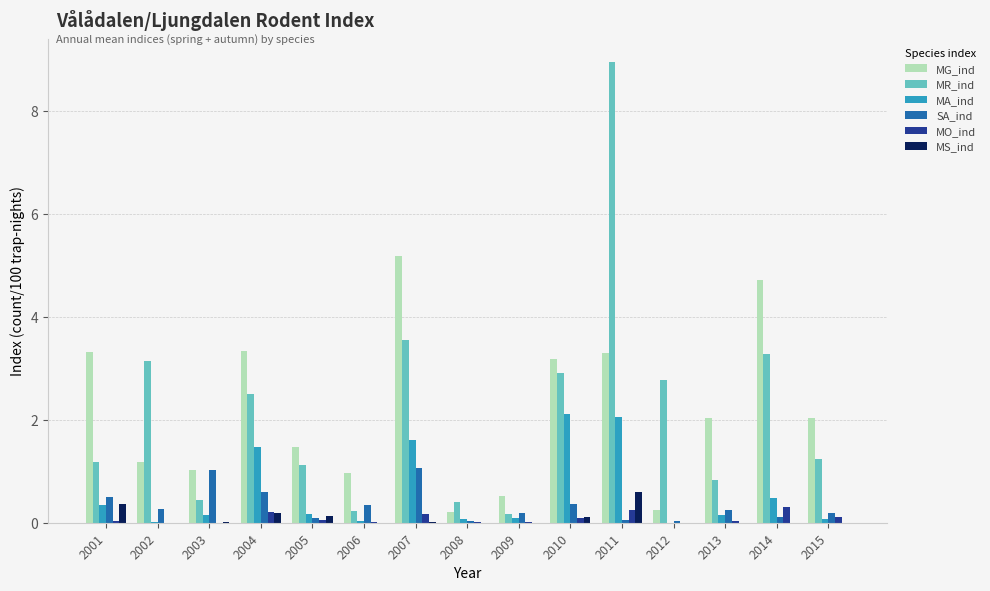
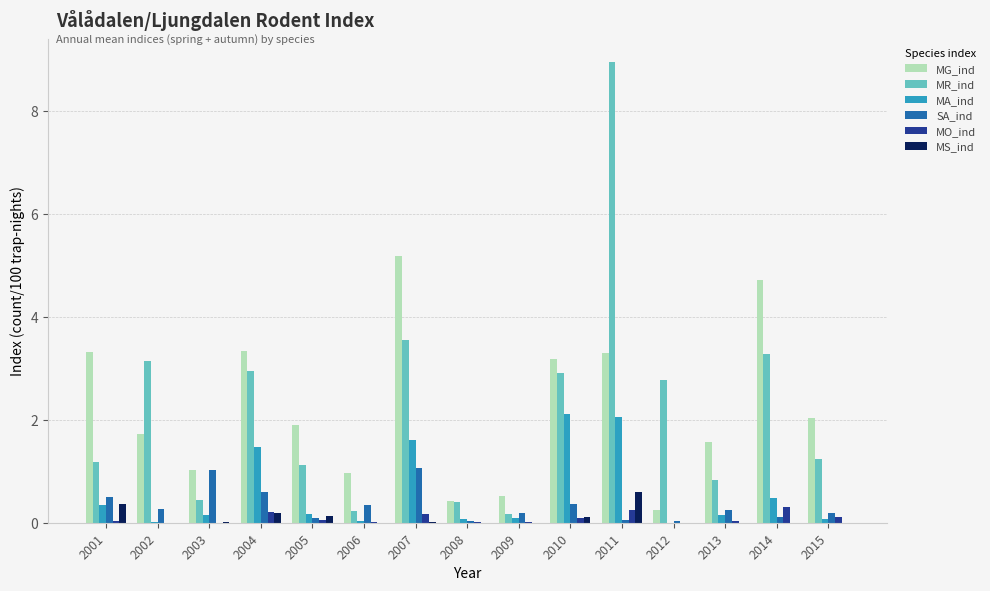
  {
    "MG_ind": {
      "2001": 3.3,
-     "2002": 1.2,
+     "2002": 1.7,
      "2003": 1.0,
      "2004": 3.3,
-     "2005": 1.5,
+     "2005": 1.9,
      "2006": 1.0,
      "2007": 5.2,
-     "2008": 0.2,
+     "2008": 0.4,
      "2009": 0.5,
      "2010": 3.2,
      "2011": 3.3,
      "2012": 0.2,
-     "2013": 2.0,
+     "2013": 1.6,
      "2014": 4.7,
      "2015": 2.0
    },
    "MR_ind": {
      "2001": 1.2,
      "2002": 3.1,
      "2003": 0.4,
-     "2004": 2.5,
+     "2004": 3.0,
      "2005": 1.1,
      "2006": 0.2,
      "2007": 3.6,
      "2008": 0.4,
      "2009": 0.2,
      "2010": 2.9,
      "2011": 9.0,
      "2012": 2.8,
      "2013": 0.8,
      "2014": 3.3,
      "2015": 1.2
    },
    "MS_ind": {
      "2001": 0.4,
      "2002": 0.0,
      "2004": 0.2,
      "2005": 0.1,
      "2006": 0.0,
      "2008": 0.0,
      "2009": 0.0,
      "2010": 0.1,
      "2011": 0.6,
      "2012": 0.0,
      "2013": 0.0,
      "2014": 0.0,
      "2015": 0.0
    }
  }
